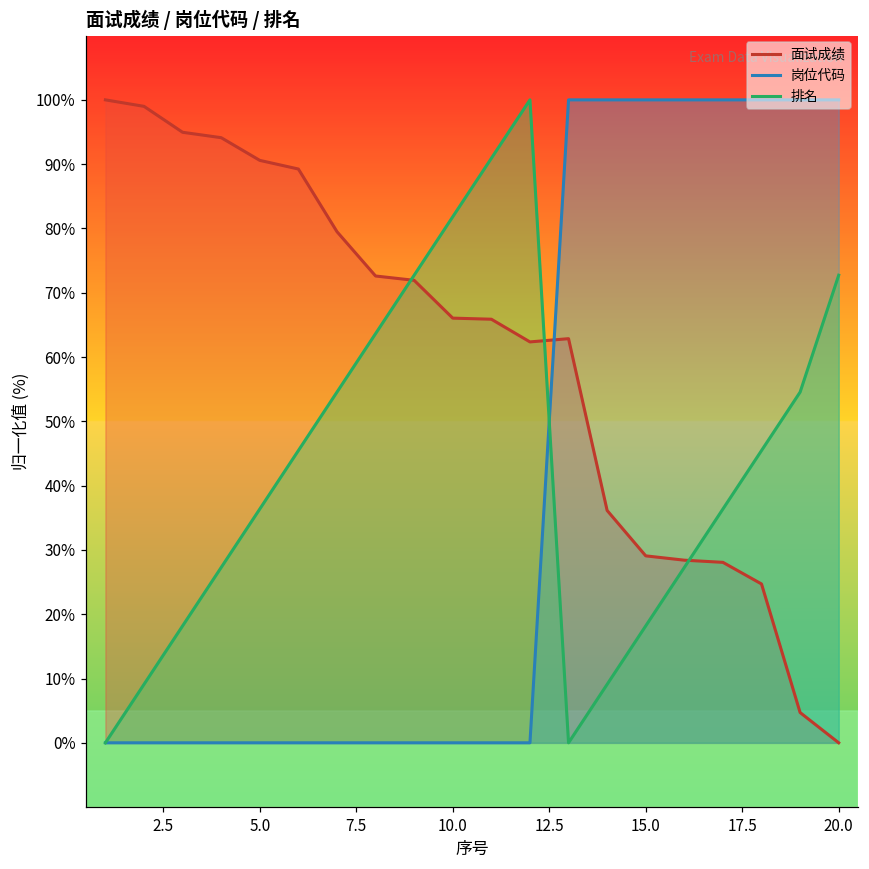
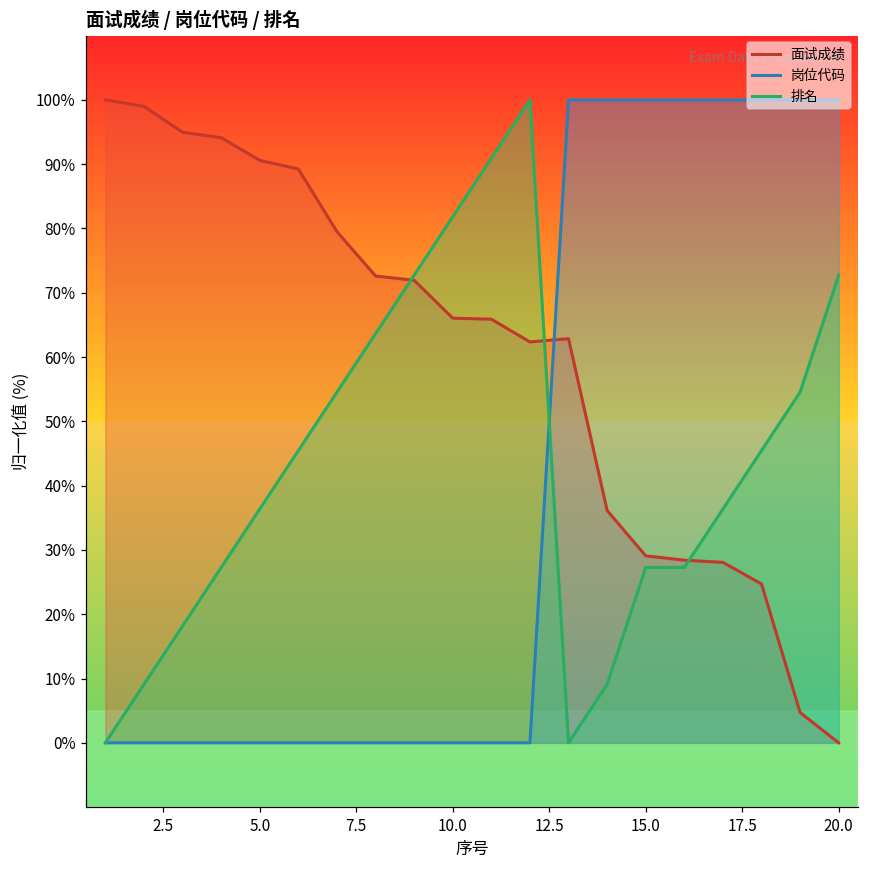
  {
    "排名": {
      "5.0": "36%",
      "10.0": "82%",
-     "15.0": "18%",
+     "15.0": "27%",
      "20.0": "73%"
    }
  }
